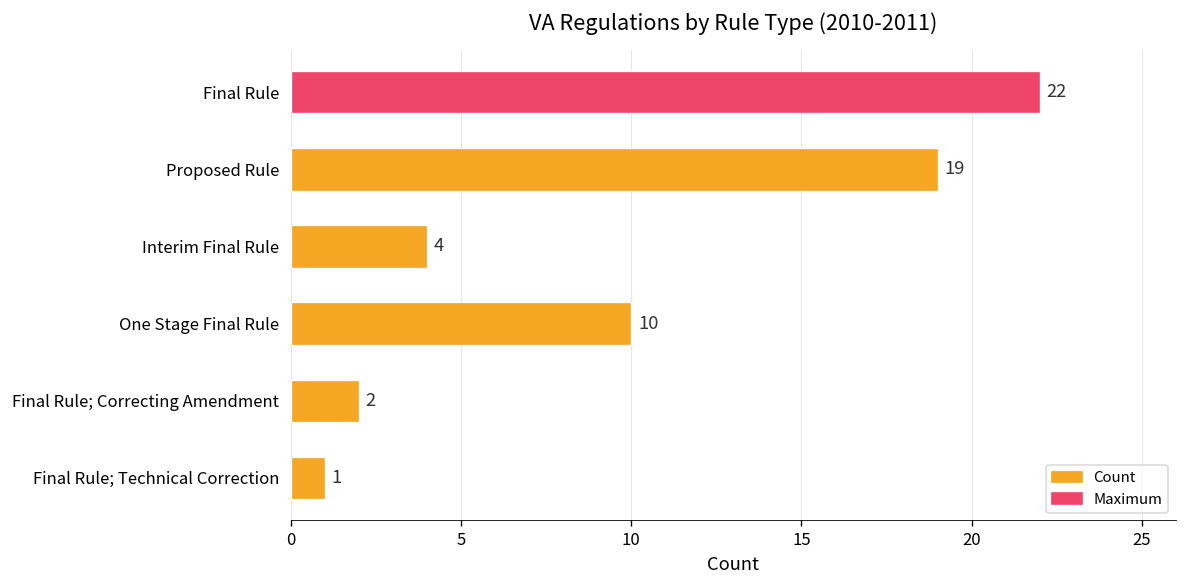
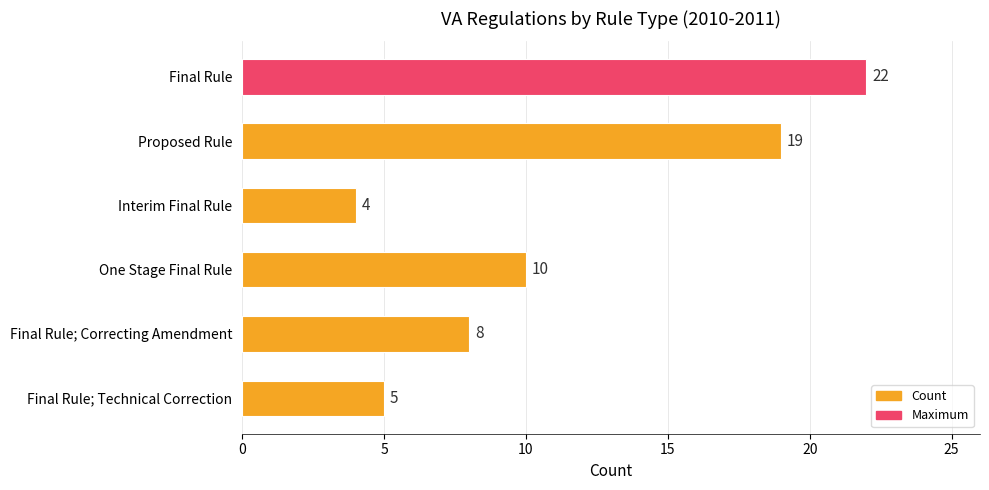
  {
    "Final Rule": 22,
    "Proposed Rule": 19,
    "Interim Final Rule": 4,
    "One Stage Final Rule": 10,
-   "Final Rule; Correcting Amendment": 2,
-   "Final Rule; Technical Correction": 1
+   "Final Rule; Correcting Amendment": 8,
+   "Final Rule; Technical Correction": 5
  }
